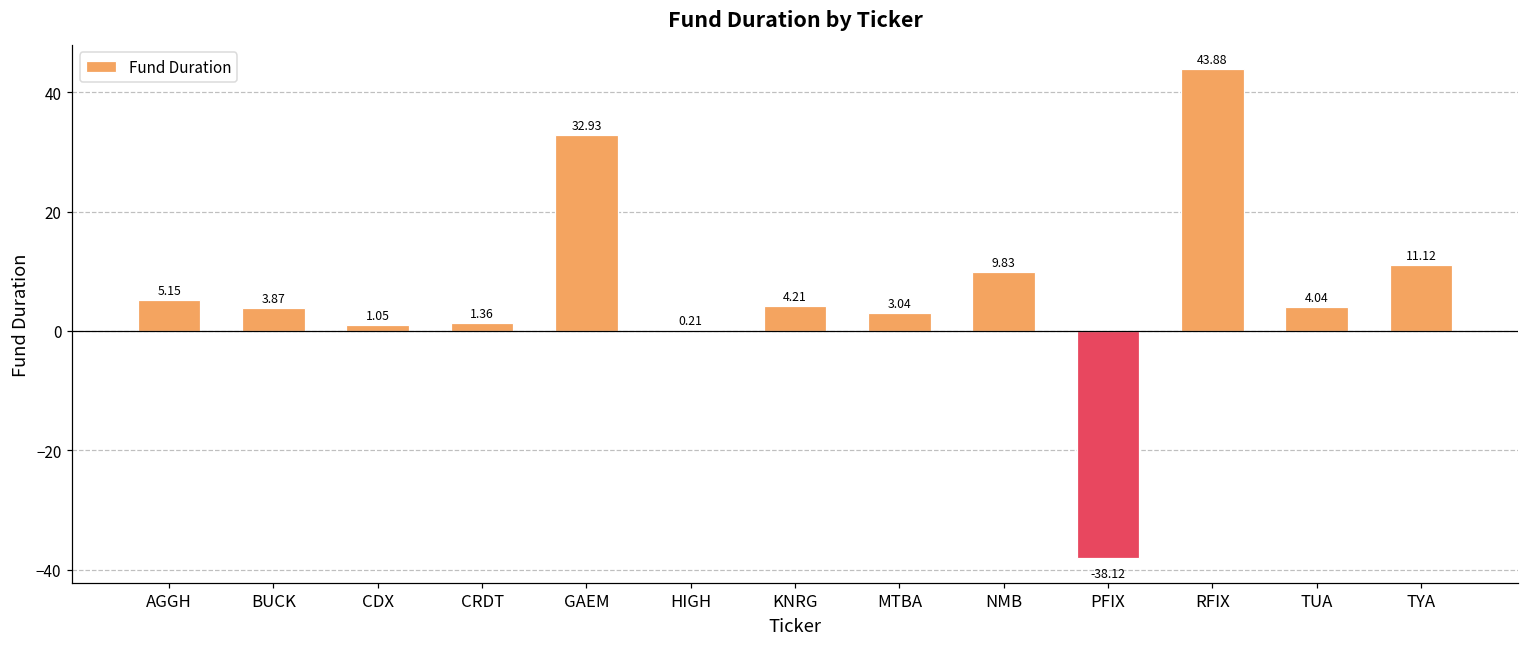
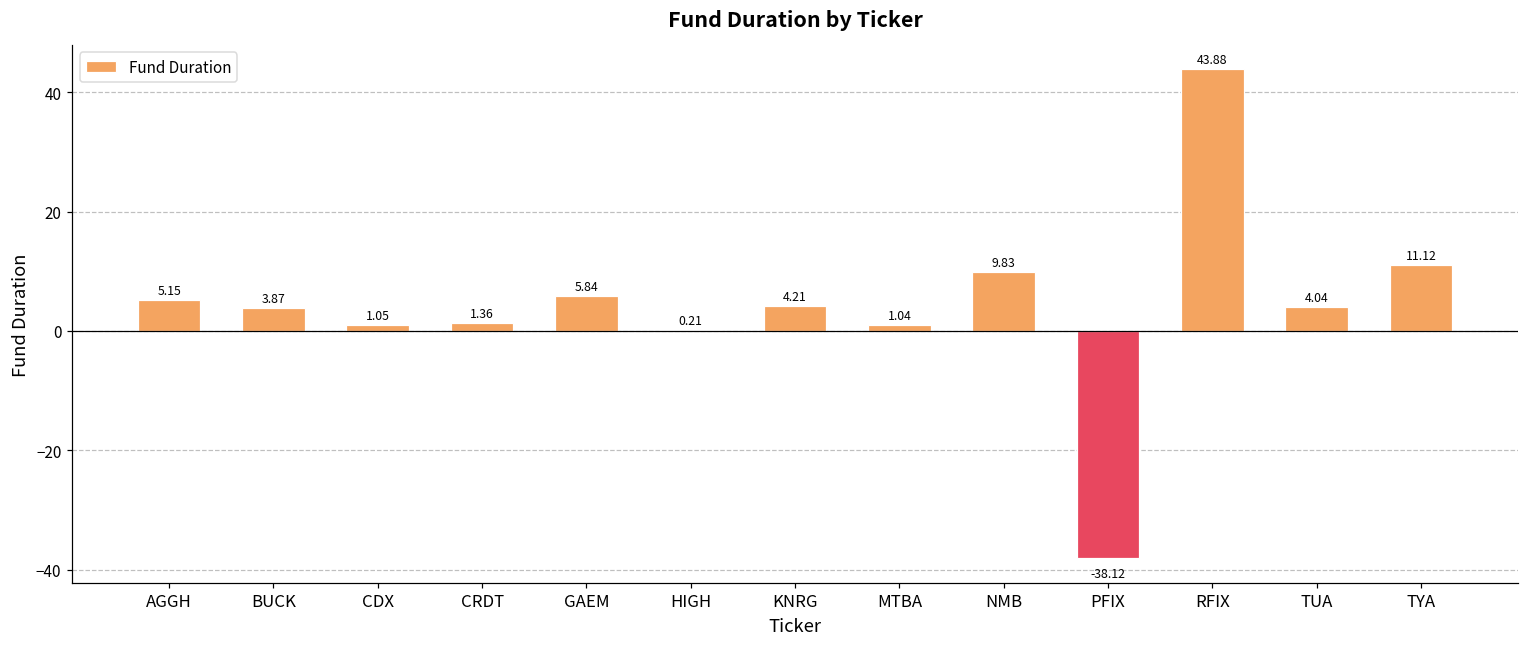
  {
    "AGGH": 5.15,
    "BUCK": 3.87,
    "CDX": 1.05,
    "CRDT": 1.36,
-   "GAEM": 32.93,
+   "GAEM": 5.84,
    "HIGH": 0.21,
    "KNRG": 4.21,
-   "MTBA": 3.04,
+   "MTBA": 1.04,
    "NMB": 9.83,
    "PFIX": -38.12,
    "RFIX": 43.88,
    "TUA": 4.04,
    "TYA": 11.12
  }
